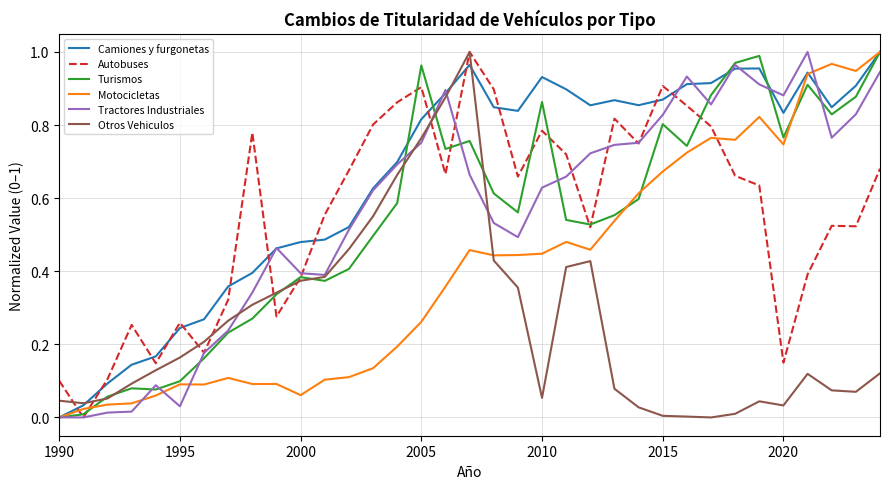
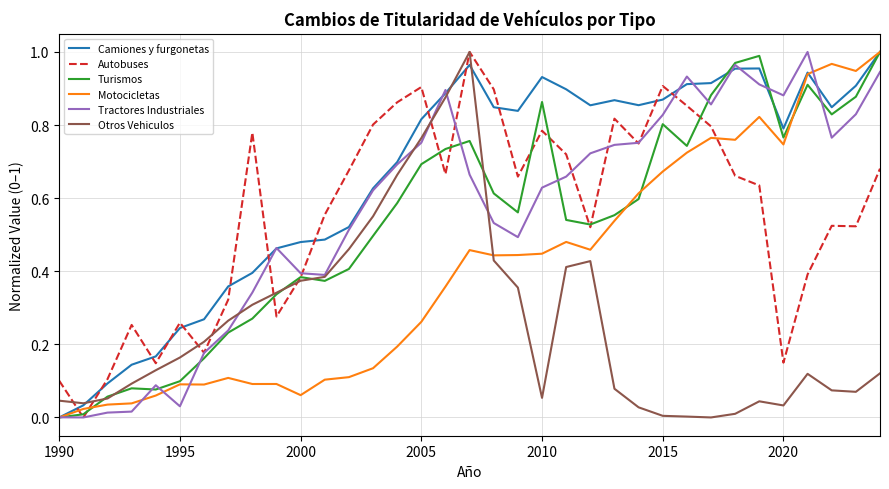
  {
    "Camiones y furgonetas": {
      "1995": 0.24,
      "2000": 0.48,
      "2005": 0.82,
      "2010": 0.93,
      "2015": 0.87,
-     "2020": 0.83
+     "2020": 0.79
    },
    "Autobuses": {
      "1990": 0.10,
      "1995": 0.26,
      "2005": 0.90,
      "2010": 0.78,
      "2015": 0.91,
      "2020": 0.15
    },
    "Turismos": {
      "1995": 0.10,
-     "2005": 0.96,
+     "2005": 0.69,
      "2010": 0.86,
      "2015": 0.80,
      "2020": 0.77
    },
    "Motocicletas": {
      "1995": 0.09,
      "2000": 0.06,
      "2005": 0.26,
      "2010": 0.45,
      "2015": 0.67,
      "2020": 0.75
    },
    "Tractores Industriales": {
      "1995": 0.03,
      "2000": 0.39,
      "2005": 0.75,
      "2010": 0.63,
      "2015": 0.83,
      "2020": 0.88
    },
    "Otros Vehiculos": {
      "1990": 0.05,
      "1995": 0.16,
      "2000": 0.37,
      "2005": 0.76,
      "2010": 0.05,
      "2015": 0.00,
      "2020": 0.03
    }
  }
